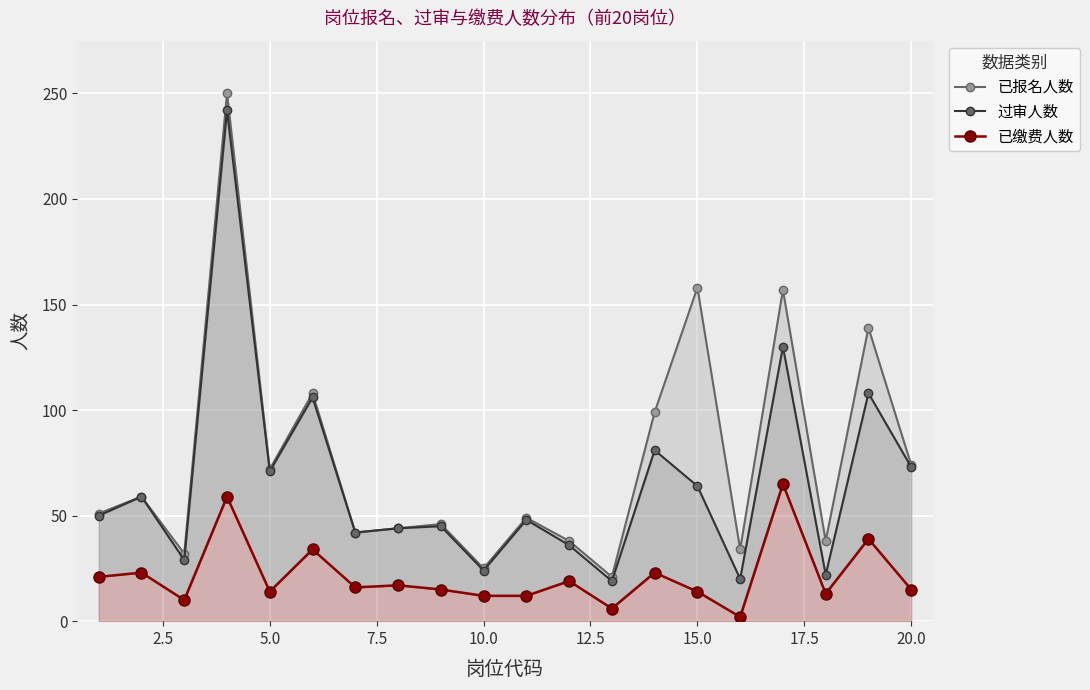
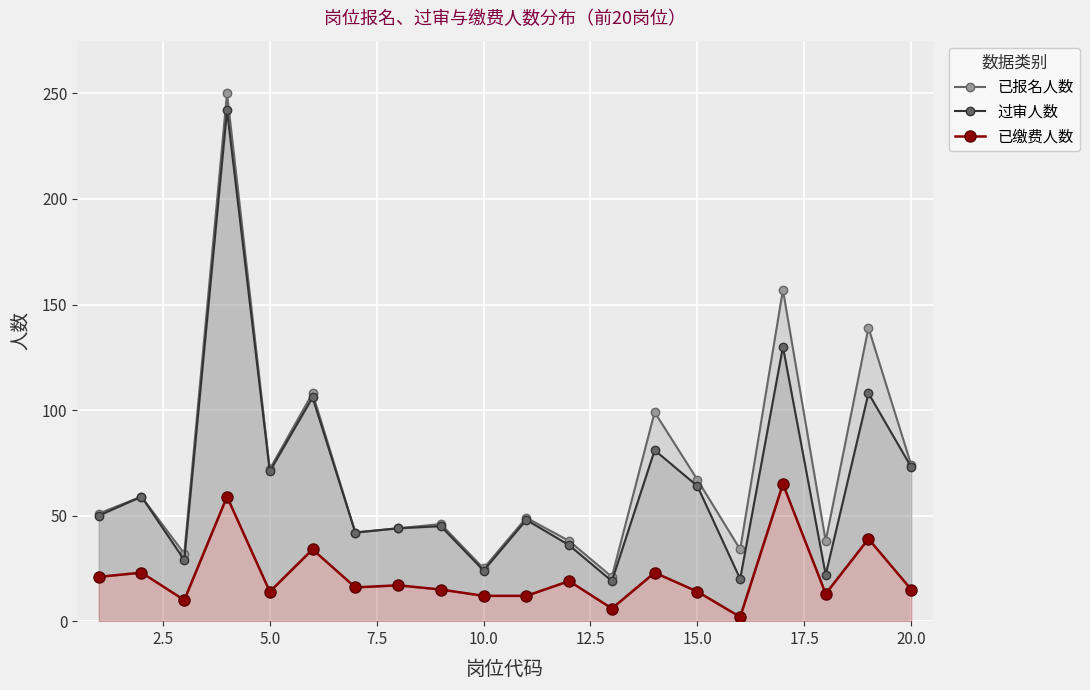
  {
    "已报名人数": {
-     "15.0": 158
+     "15.0": 67
    },
    "过审人数": {
      "15.0": 64
    },
    "已缴费人数": {
      "5.0": 14,
      "10.0": 12,
      "15.0": 14,
      "20.0": 15
    }
  }
